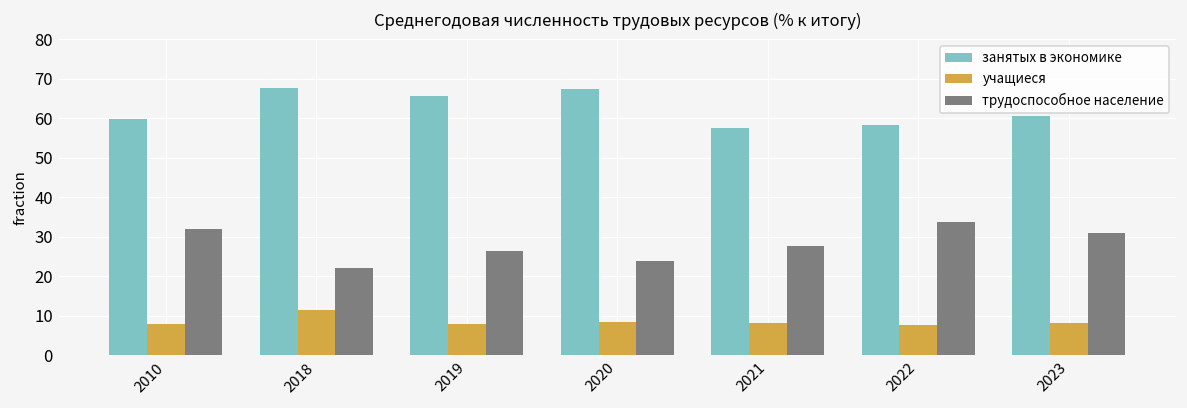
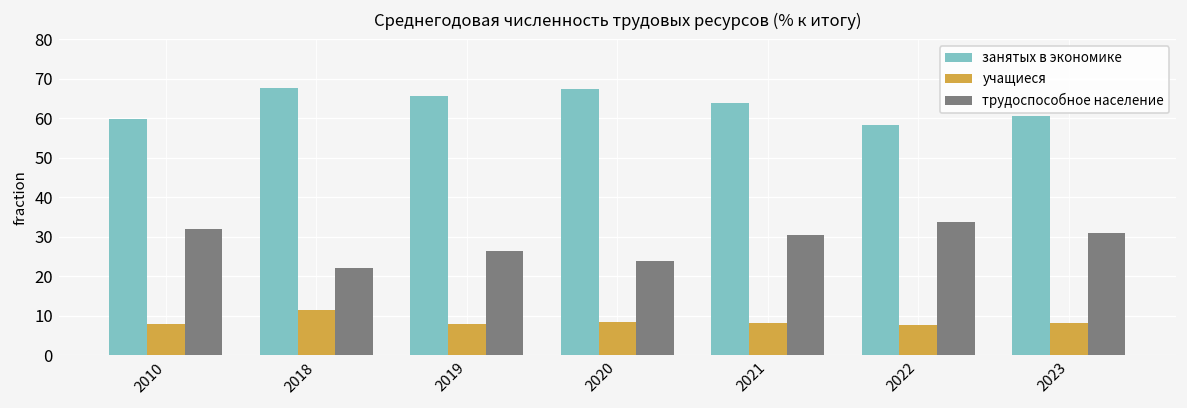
  {
    "занятых в экономике": {
      "2010": 60,
      "2018": 68,
      "2019": 66,
      "2020": 67,
-     "2021": 58,
+     "2021": 64,
      "2022": 58,
      "2023": 61
    },
    "учащиеся": {
      "2010": 8,
      "2018": 11,
      "2019": 8,
      "2020": 8,
      "2021": 8,
      "2022": 8,
      "2023": 8
    },
    "трудоспособное население": {
      "2010": 32,
      "2018": 22,
      "2019": 26,
      "2020": 24,
-     "2021": 28,
+     "2021": 31,
      "2022": 34,
      "2023": 31
    }
  }
